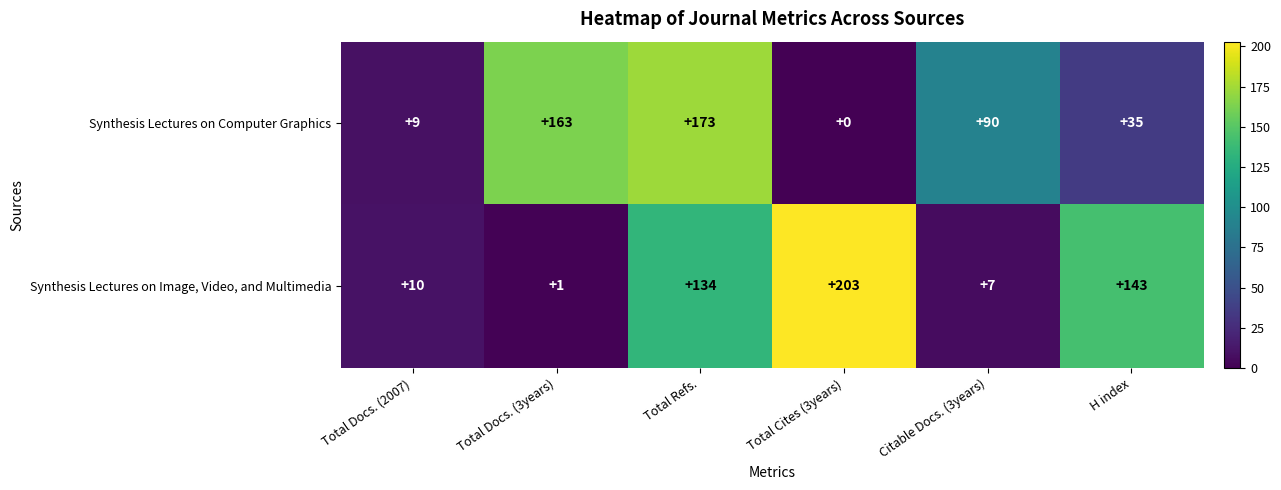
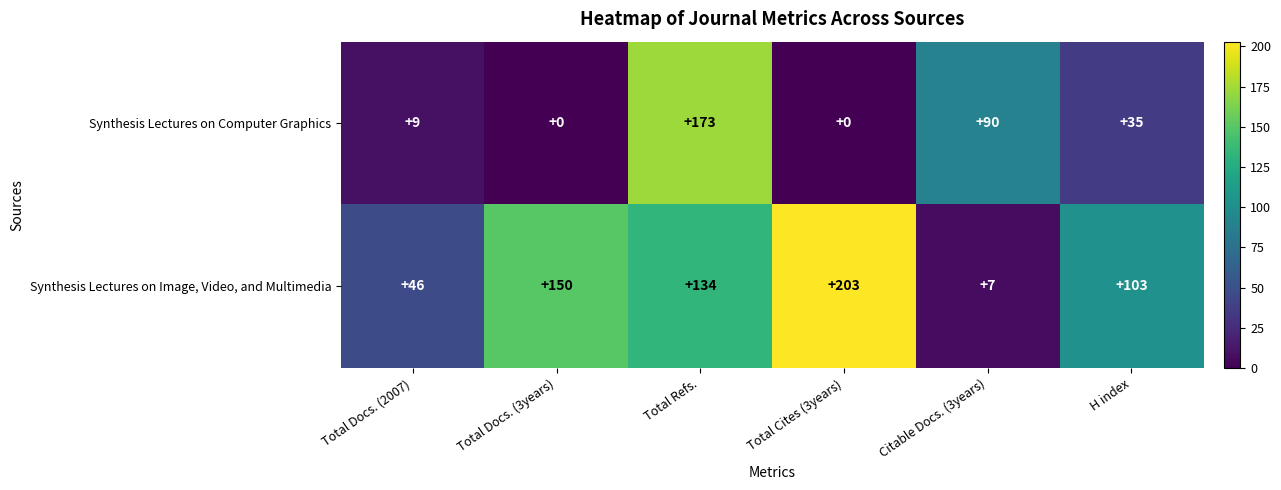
  {
    "Synthesis Lectures on Computer Graphics": {
      "Total Docs. (2007)": "+9",
-     "Total Docs. (3years)": "+163",
+     "Total Docs. (3years)": "+0",
      "Total Refs.": "+173",
      "Total Cites (3years)": "+0",
      "Citable Docs. (3years)": "+90",
      "H index": "+35"
    },
    "Synthesis Lectures on Image, Video, and Multimedia": {
-     "Total Docs. (2007)": "+10",
-     "Total Docs. (3years)": "+1",
+     "Total Docs. (2007)": "+46",
+     "Total Docs. (3years)": "+150",
      "Total Refs.": "+134",
      "Total Cites (3years)": "+203",
      "Citable Docs. (3years)": "+7",
-     "H index": "+143"
+     "H index": "+103"
    }
  }
